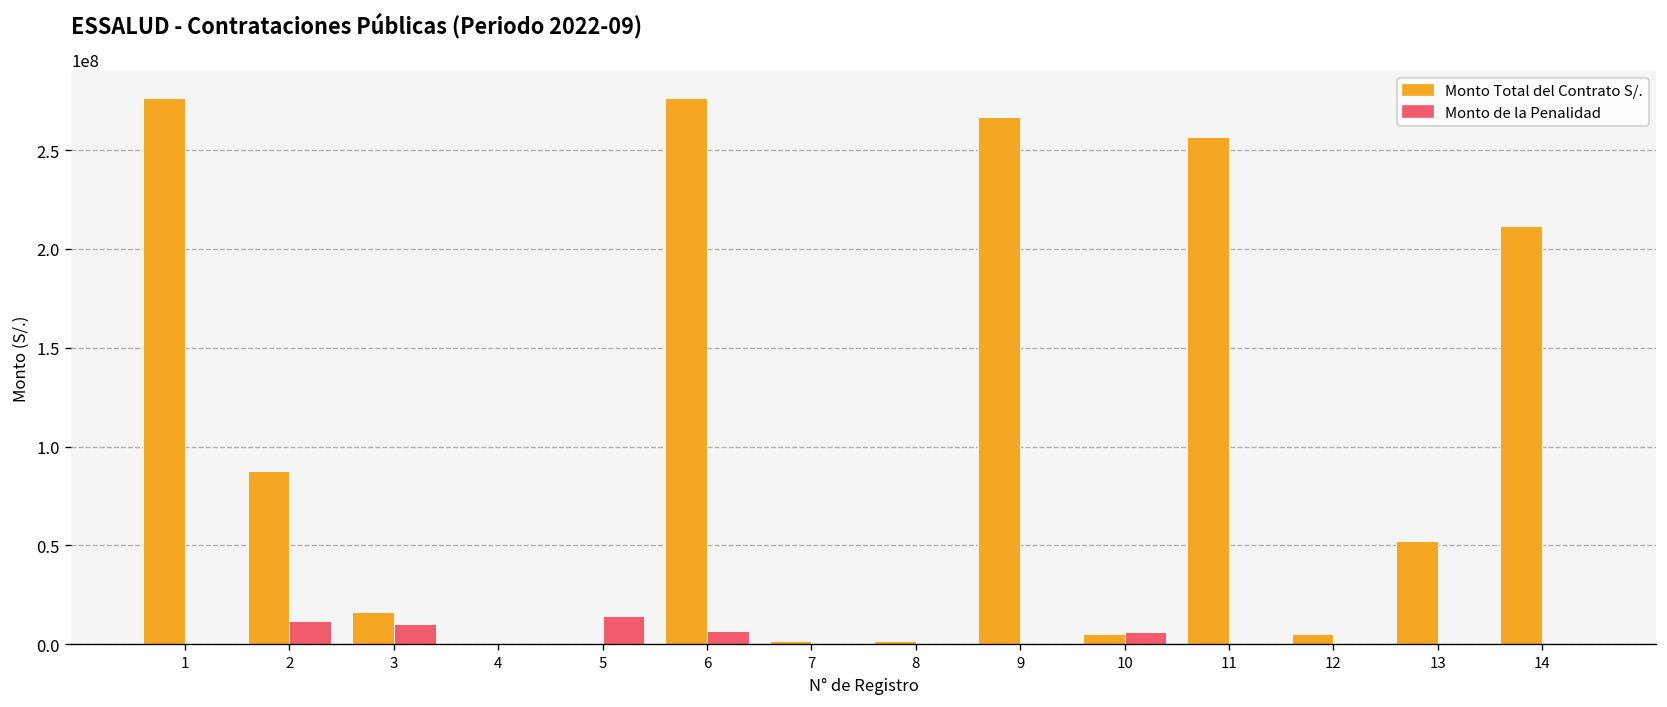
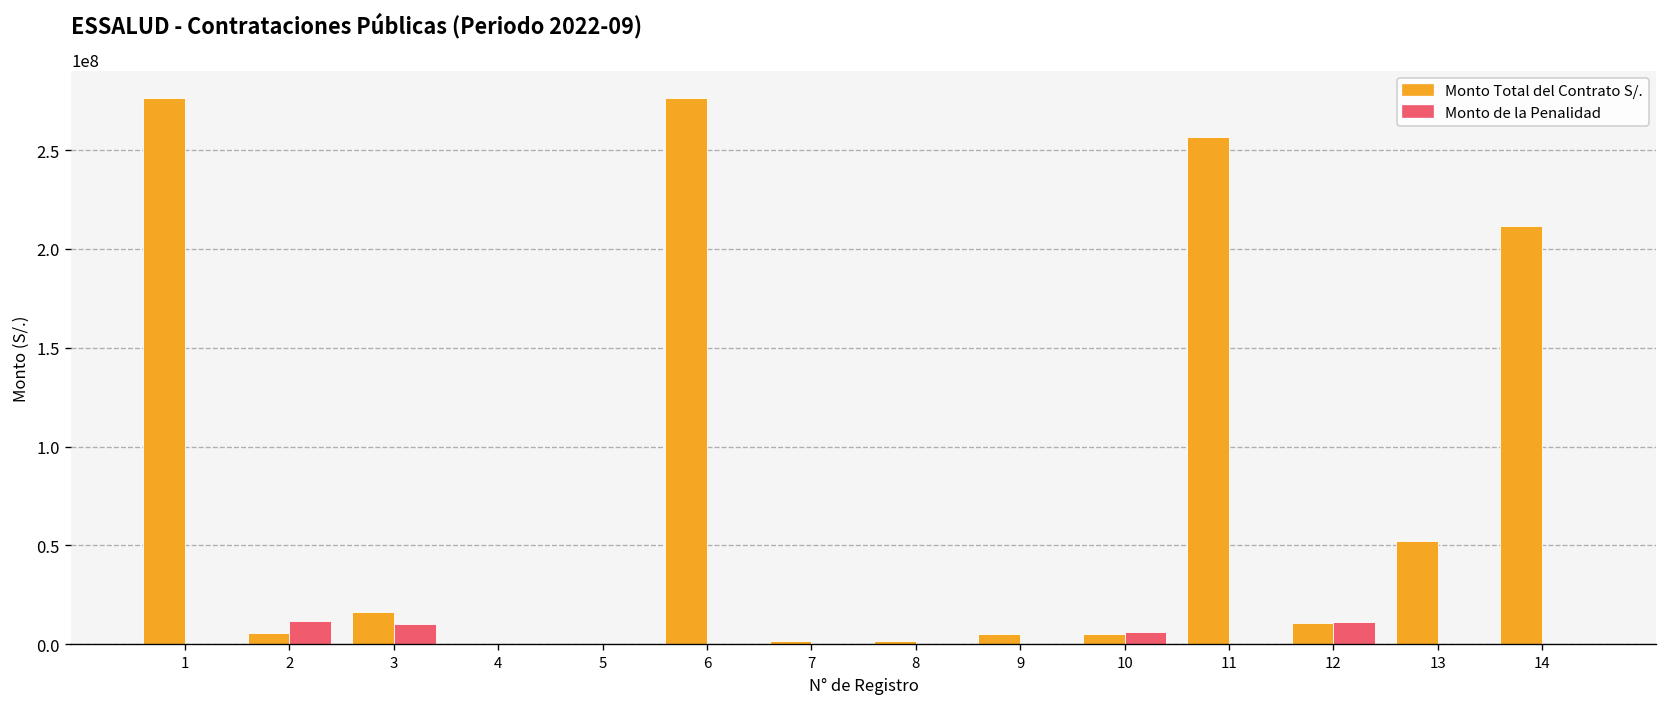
  {
    "Monto Total del Contrato S/.": {
      "1": 276000000,
-     "2": 87000000,
+     "2": 6000000,
      "3": 16000000,
      "6": 276000000,
-     "9": 267000000,
+     "9": 5000000,
      "10": 5000000,
      "11": 257000000,
-     "12": 5000000,
+     "12": 11000000,
      "13": 52000000,
      "14": 212000000
    },
    "Monto de la Penalidad": {
      "2": 12000000,
      "3": 10000000,
-     "5": 14000000,
-     "6": 7000000,
+     "5": 0,
+     "6": 0,
      "10": 6000000,
-     "12": 0
+     "12": 11000000
    }
  }
